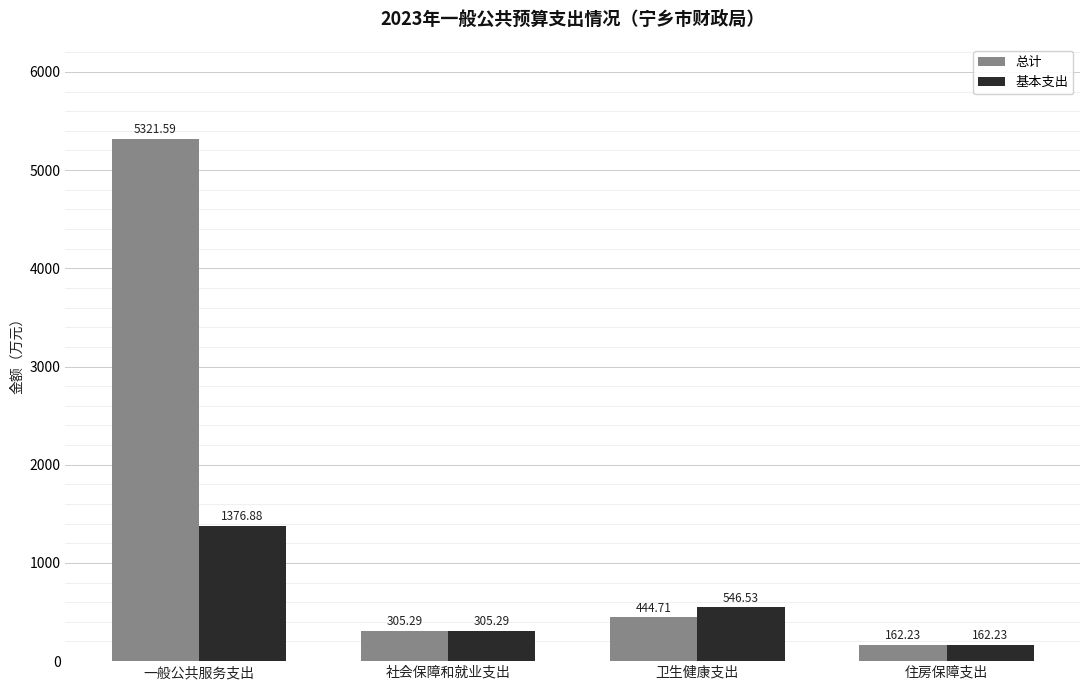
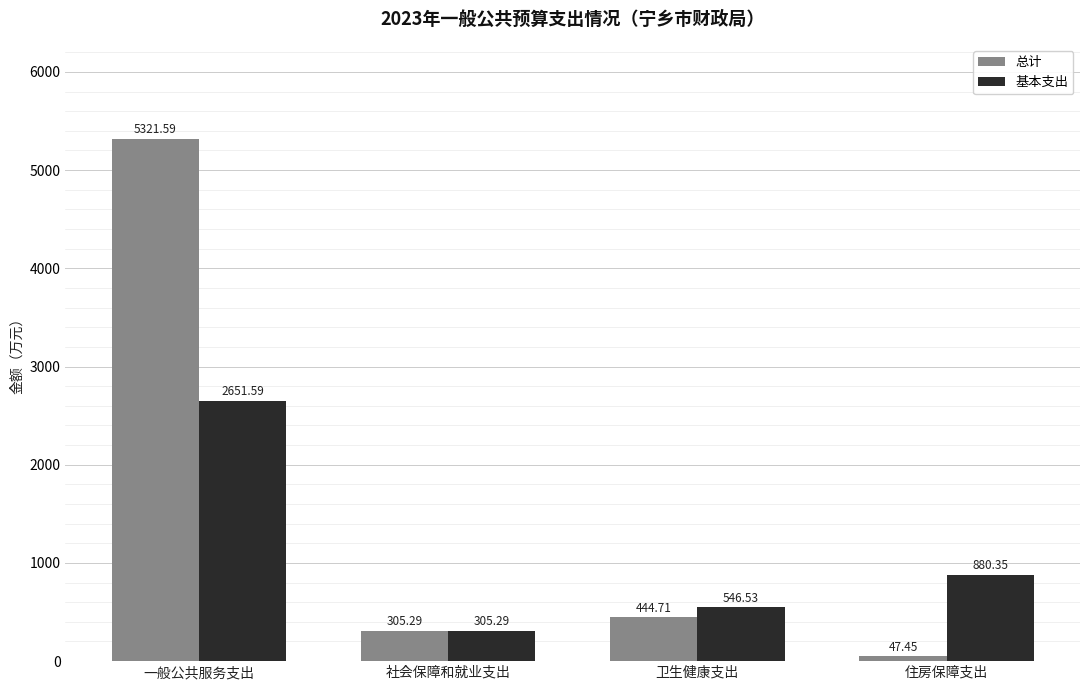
  {
    "总计": {
      "一般公共服务支出": 5321.59,
      "社会保障和就业支出": 305.29,
      "卫生健康支出": 444.71,
-     "住房保障支出": 162.23
+     "住房保障支出": 47.45
    },
    "基本支出": {
-     "一般公共服务支出": 1376.88,
+     "一般公共服务支出": 2651.59,
      "社会保障和就业支出": 305.29,
      "卫生健康支出": 546.53,
-     "住房保障支出": 162.23
+     "住房保障支出": 880.35
    }
  }
